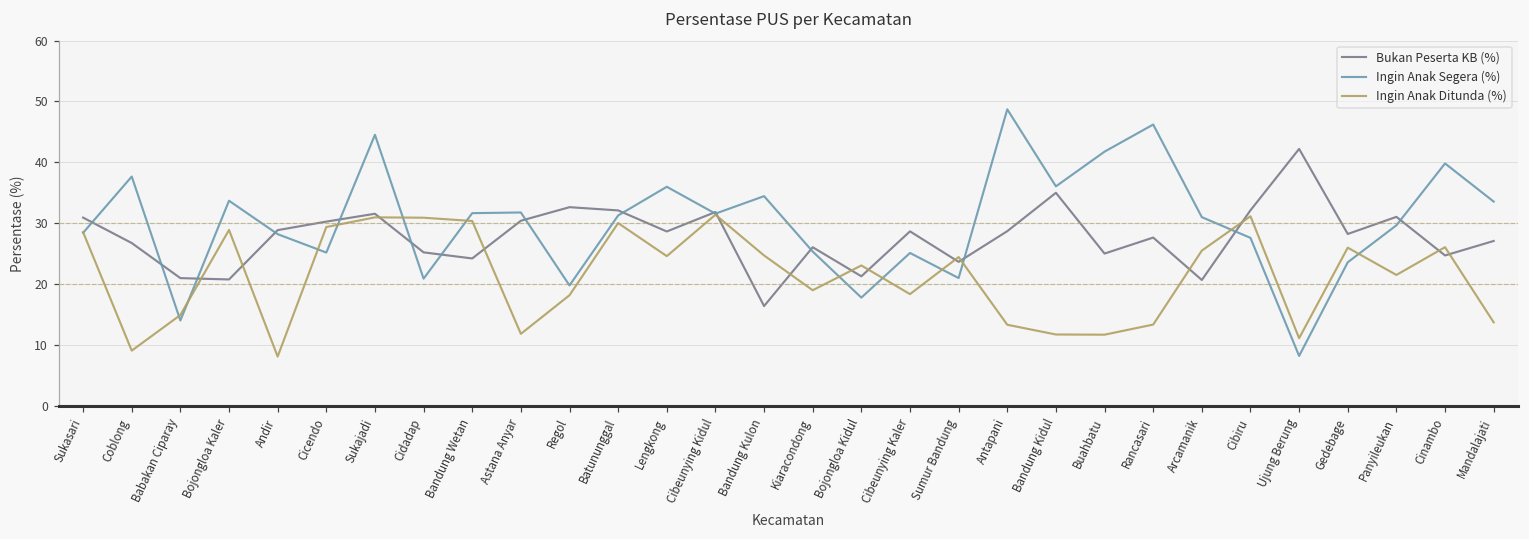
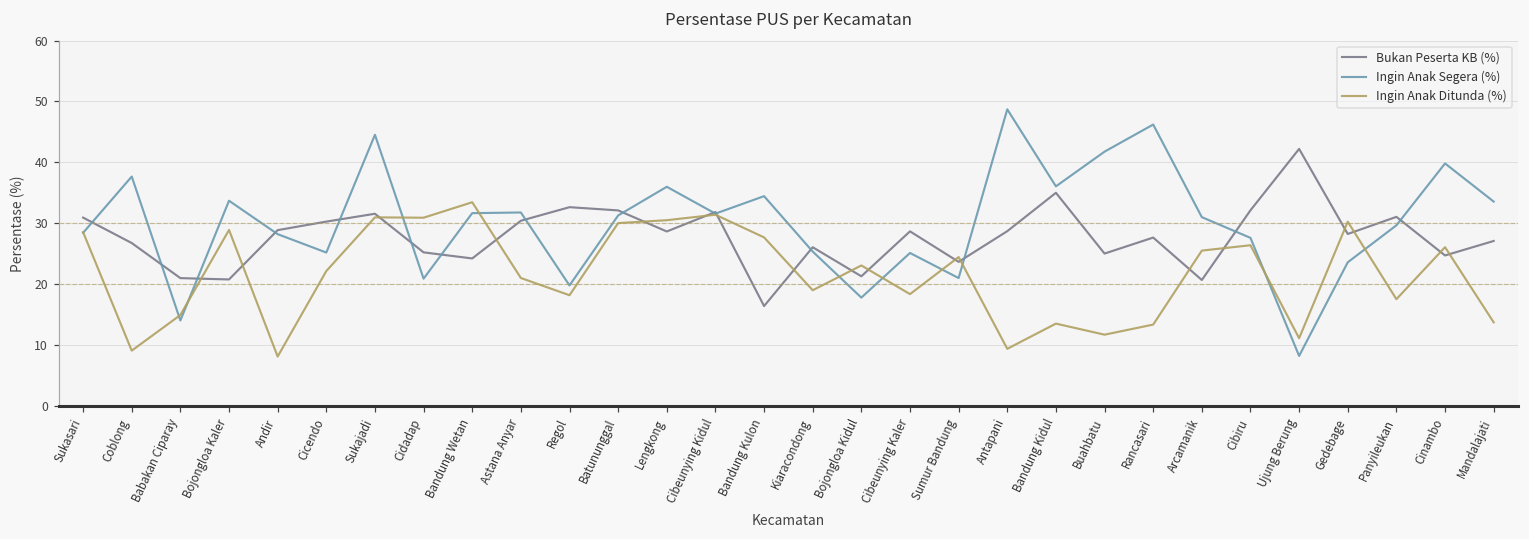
  {
    "Ingin Anak Ditunda (%)": {
      "Coblong": 9,
      "Babakan Ciparay": 15,
      "Bojongloa Kaler": 29,
      "Andir": 8,
-     "Cicendo": 29,
+     "Cicendo": 22,
      "Sukajadi": 31,
      "Cidadap": 31,
-     "Bandung Wetan": 30,
-     "Astana Anyar": 12,
+     "Bandung Wetan": 33,
+     "Astana Anyar": 21,
      "Regol": 18,
      "Batununggal": 30,
-     "Lengkong": 25,
-     "Bandung Kulon": 25,
+     "Lengkong": 31,
+     "Bandung Kulon": 28,
      "Kiaracondong": 19,
      "Bojongloa Kidul": 23,
      "Cibeunying Kaler": 18,
      "Sumur Bandung": 24,
-     "Antapani": 13,
-     "Bandung Kidul": 12,
+     "Antapani": 9,
+     "Bandung Kidul": 14,
      "Buahbatu": 12,
      "Rancasari": 13,
      "Arcamanik": 26,
-     "Cibiru": 31,
+     "Cibiru": 26,
      "Ujung Berung": 11,
-     "Gedebage": 26,
-     "Panyileukan": 22,
+     "Gedebage": 30,
+     "Panyileukan": 18,
      "Cinambo": 26,
      "Mandalajati": 14
    }
  }
